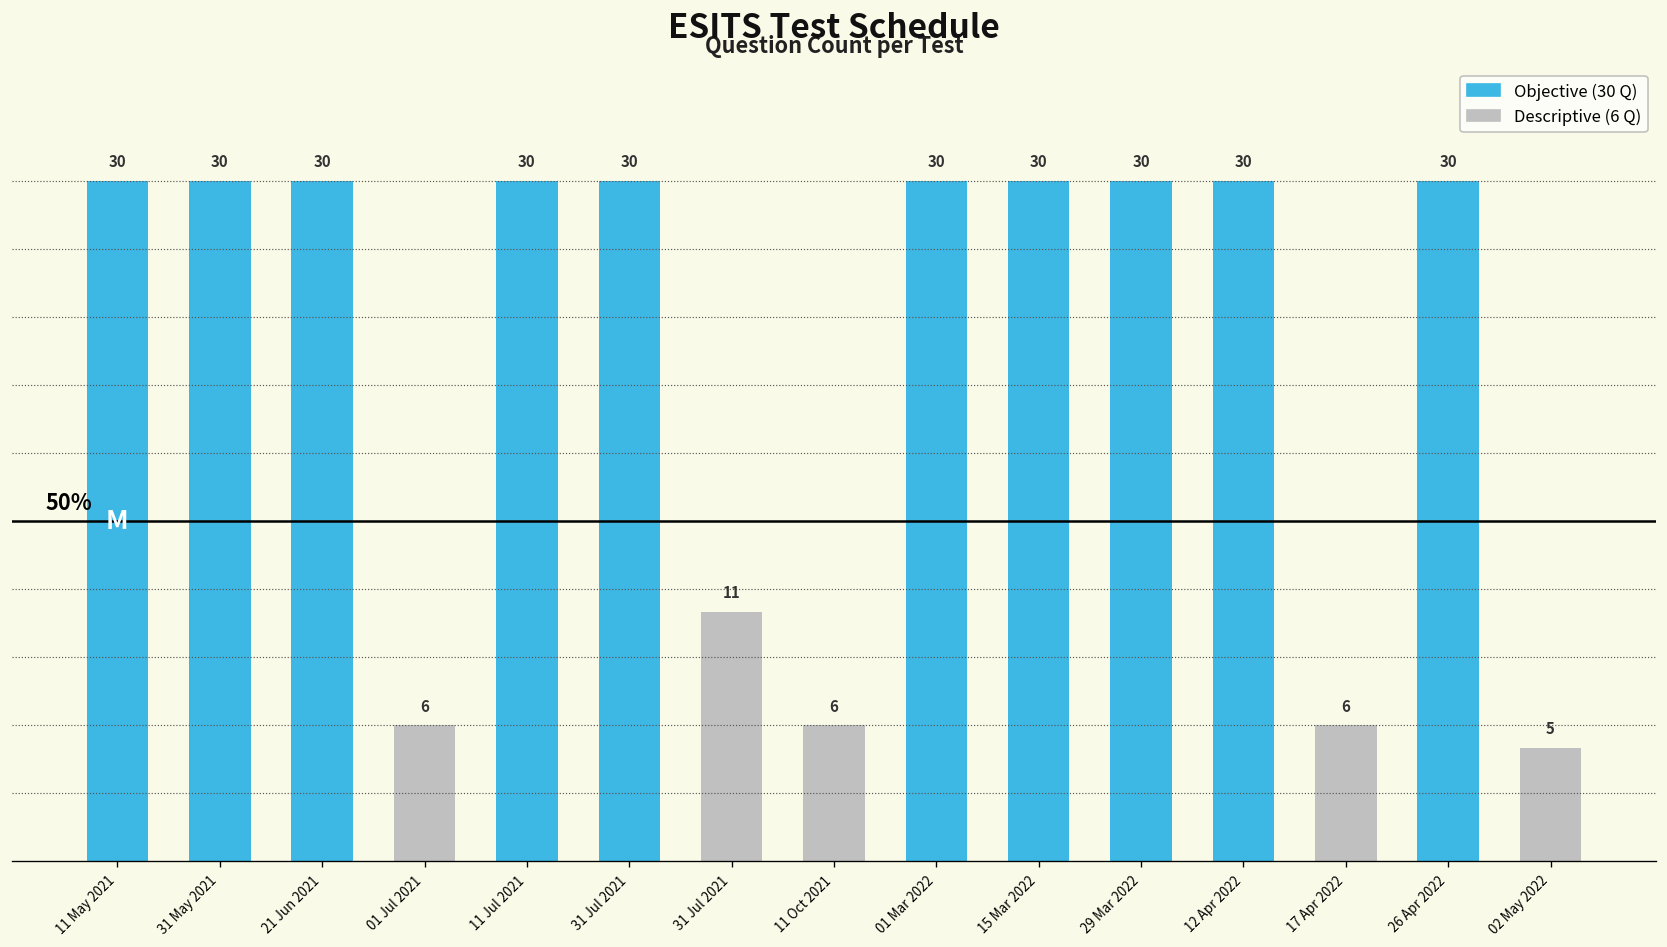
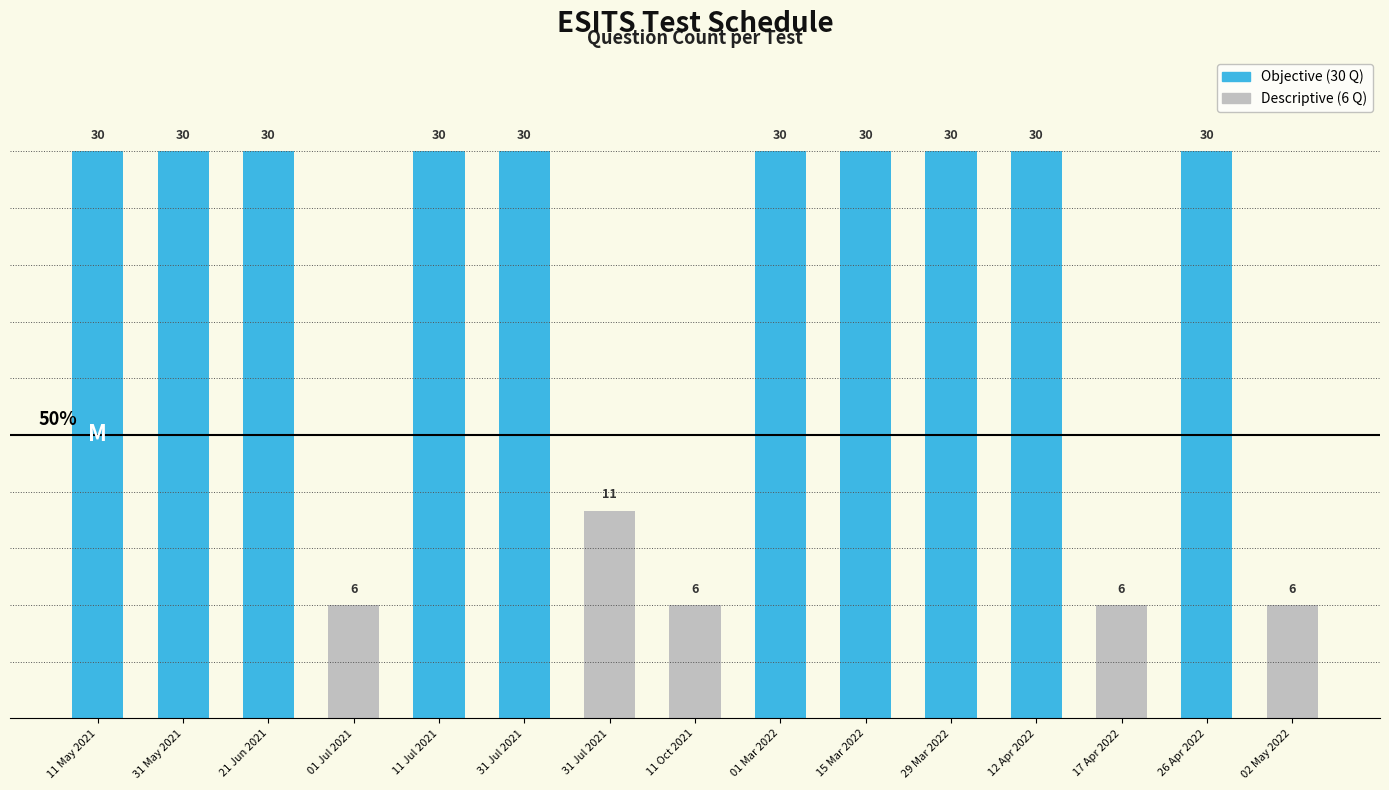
  {
    "11 May 2021": 30,
    "31 May 2021": 30,
    "21 Jun 2021": 30,
    "01 Jul 2021": 6,
    "11 Jul 2021": 30,
    "11 Oct 2021": 6,
    "01 Mar 2022": 30,
    "15 Mar 2022": 30,
    "29 Mar 2022": 30,
    "12 Apr 2022": 30,
    "17 Apr 2022": 6,
    "26 Apr 2022": 30,
-   "02 May 2022": 5
+   "02 May 2022": 6
  }
